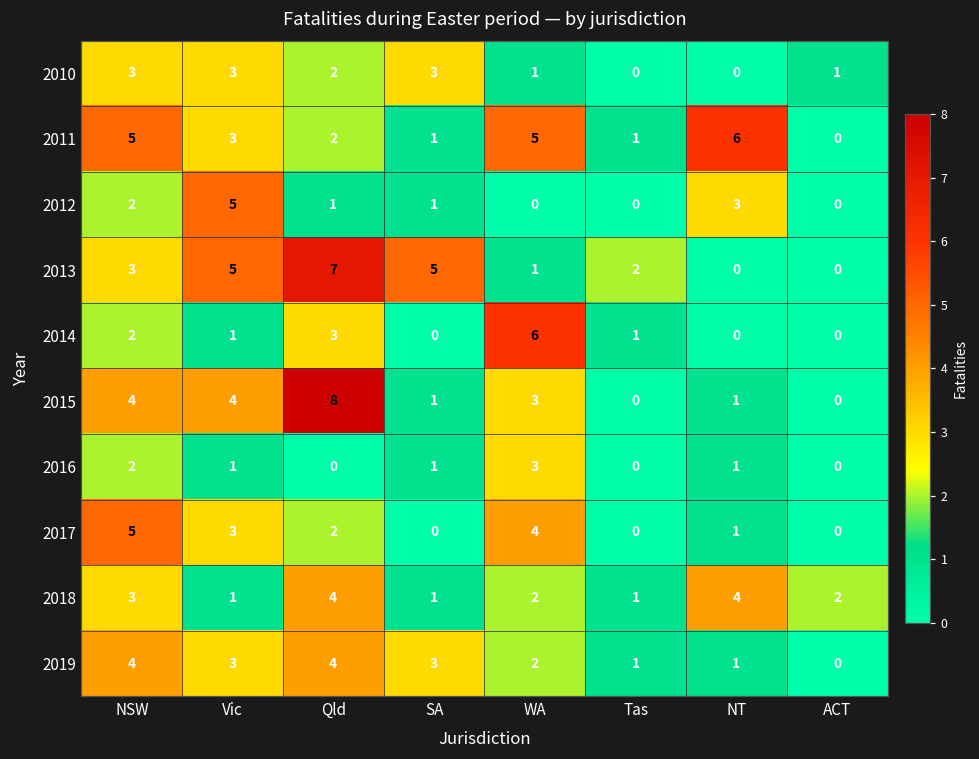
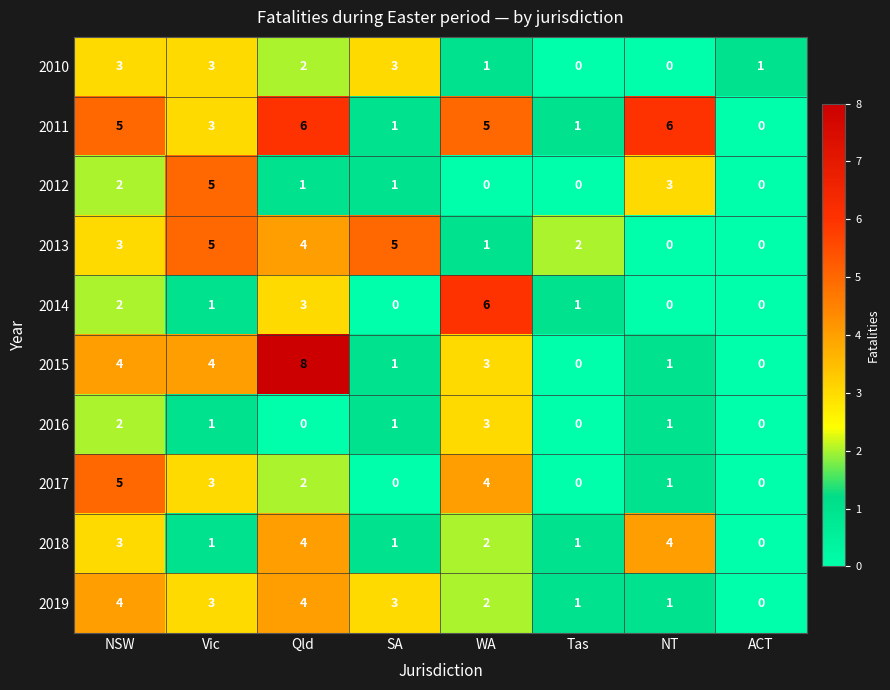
  {
    "2010": {
      "NSW": 3,
      "Vic": 3,
      "Qld": 2,
      "SA": 3,
      "WA": 1,
      "Tas": 0,
      "NT": 0,
      "ACT": 1
    },
    "2011": {
      "NSW": 5,
      "Vic": 3,
-     "Qld": 2,
+     "Qld": 6,
      "SA": 1,
      "WA": 5,
      "Tas": 1,
      "NT": 6,
      "ACT": 0
    },
    "2012": {
      "NSW": 2,
      "Vic": 5,
      "Qld": 1,
      "SA": 1,
      "WA": 0,
      "Tas": 0,
      "NT": 3,
      "ACT": 0
    },
    "2013": {
      "NSW": 3,
      "Vic": 5,
-     "Qld": 7,
+     "Qld": 4,
      "SA": 5,
      "WA": 1,
      "Tas": 2,
      "NT": 0,
      "ACT": 0
    },
    "2014": {
      "NSW": 2,
      "Vic": 1,
      "Qld": 3,
      "SA": 0,
      "WA": 6,
      "Tas": 1,
      "NT": 0,
      "ACT": 0
    },
    "2015": {
      "NSW": 4,
      "Vic": 4,
      "Qld": 8,
      "SA": 1,
      "WA": 3,
      "Tas": 0,
      "NT": 1,
      "ACT": 0
    },
    "2016": {
      "NSW": 2,
      "Vic": 1,
      "Qld": 0,
      "SA": 1,
      "WA": 3,
      "Tas": 0,
      "NT": 1,
      "ACT": 0
    },
    "2017": {
      "NSW": 5,
      "Vic": 3,
      "Qld": 2,
      "SA": 0,
      "WA": 4,
      "Tas": 0,
      "NT": 1,
      "ACT": 0
    },
    "2018": {
      "NSW": 3,
      "Vic": 1,
      "Qld": 4,
      "SA": 1,
      "WA": 2,
      "Tas": 1,
      "NT": 4,
-     "ACT": 2
+     "ACT": 0
    },
    "2019": {
      "NSW": 4,
      "Vic": 3,
      "Qld": 4,
      "SA": 3,
      "WA": 2,
      "Tas": 1,
      "NT": 1,
      "ACT": 0
    }
  }
